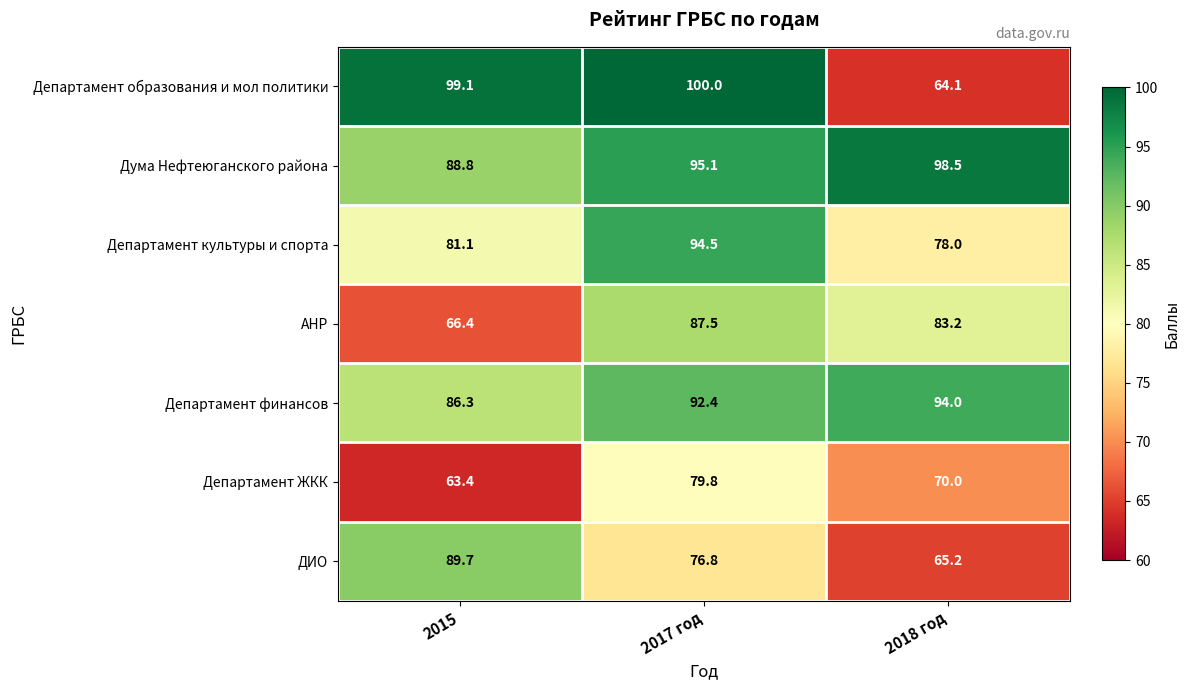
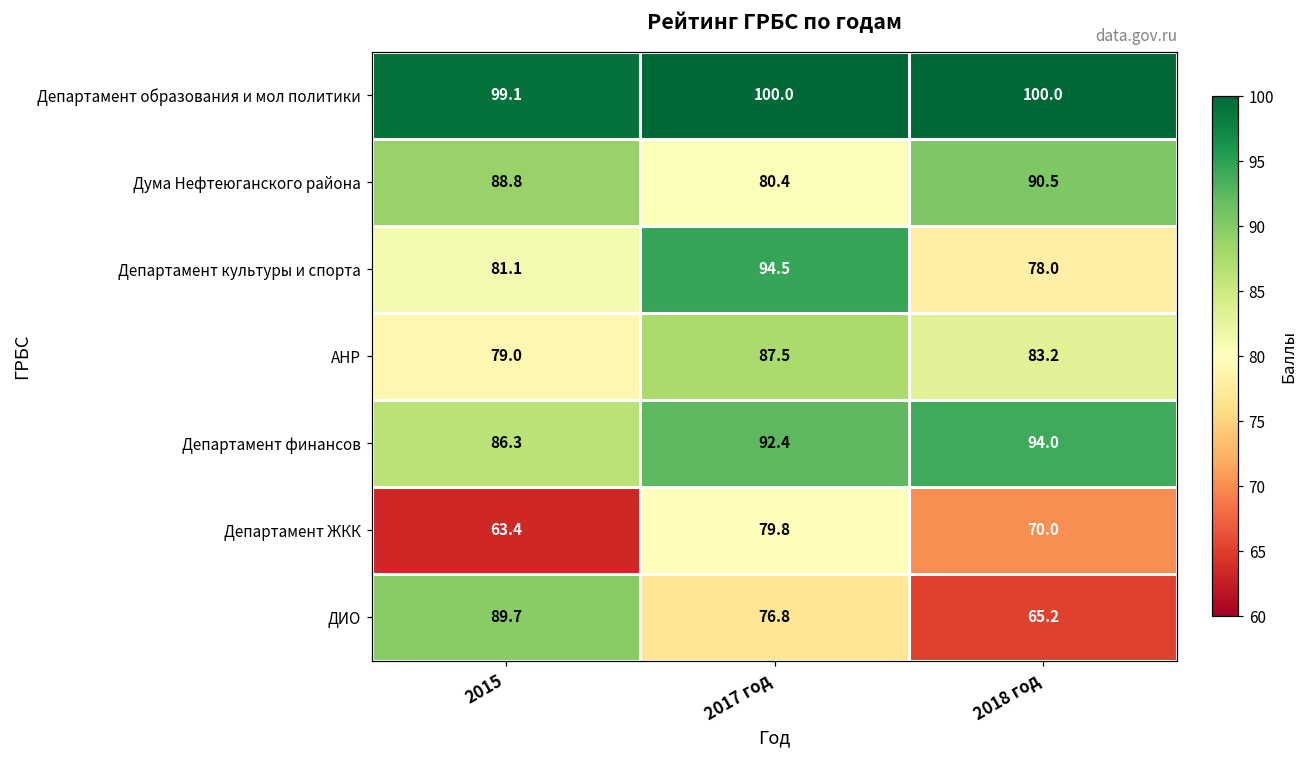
  {
    "Департамент образования и мол политики": {
      "2015": 99.1,
      "2017 год": 100.0,
-     "2018 год": 64.1
+     "2018 год": 100.0
    },
    "Дума Нефтеюганского района": {
      "2015": 88.8,
-     "2017 год": 95.1,
-     "2018 год": 98.5
+     "2017 год": 80.4,
+     "2018 год": 90.5
    },
    "Департамент культуры и спорта": {
      "2015": 81.1,
      "2017 год": 94.5,
      "2018 год": 78.0
    },
    "АНР": {
-     "2015": 66.4,
+     "2015": 79.0,
      "2017 год": 87.5,
      "2018 год": 83.2
    },
    "Департамент финансов": {
      "2015": 86.3,
      "2017 год": 92.4,
      "2018 год": 94.0
    },
    "Департамент ЖКК": {
      "2015": 63.4,
      "2017 год": 79.8,
      "2018 год": 70.0
    },
    "ДИО": {
      "2015": 89.7,
      "2017 год": 76.8,
      "2018 год": 65.2
    }
  }
